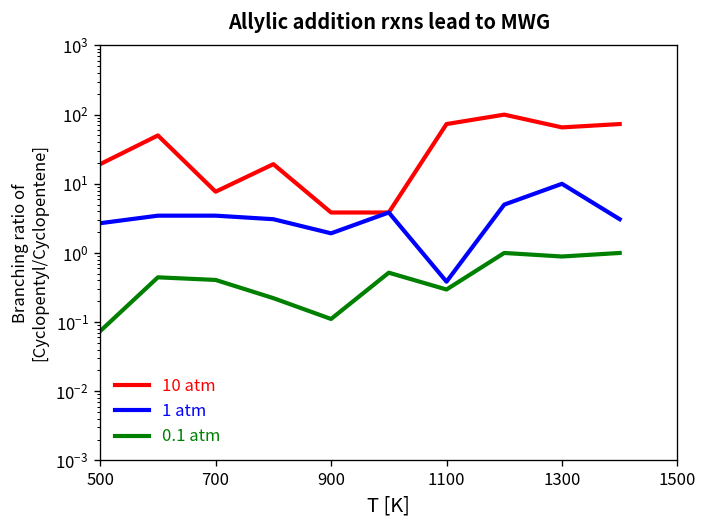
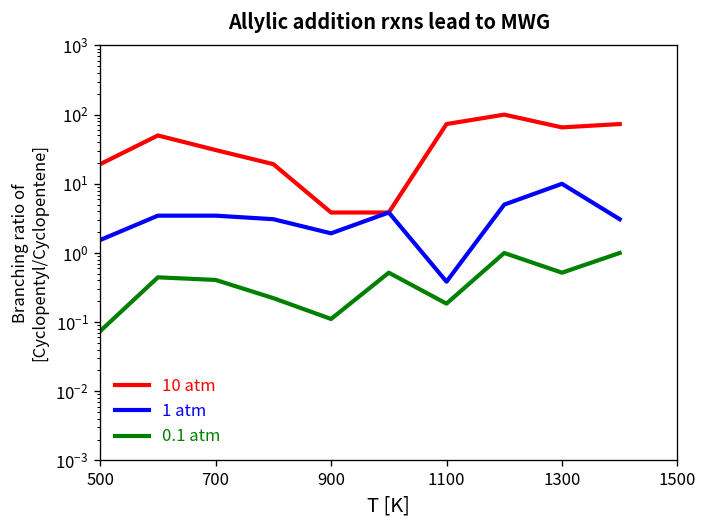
  {
    "10 atm": {
      "500": 19,
-     "700": 8,
+     "700": 30,
      "900": 4,
      "1100": 70,
      "1300": 70
    },
    "1 atm": {
-     "500": 3,
+     "500": 1.5,
      "700": 3,
      "900": 1.9,
      "1100": 0.4,
      "1300": 10
    },
    "0.1 atm": {
      "500": 0.07,
      "700": 0.4,
      "900": 0.11,
-     "1100": 0.3,
-     "1300": 0.9
+     "1100": 0.19,
+     "1300": 0.5
    }
  }
